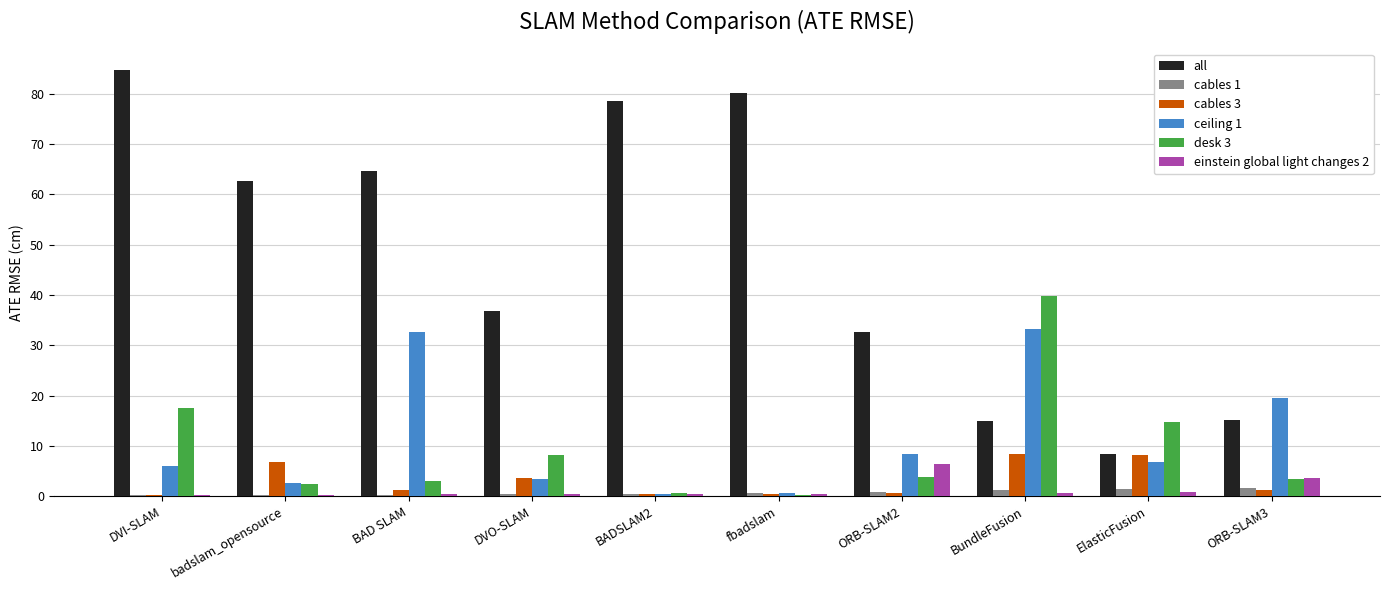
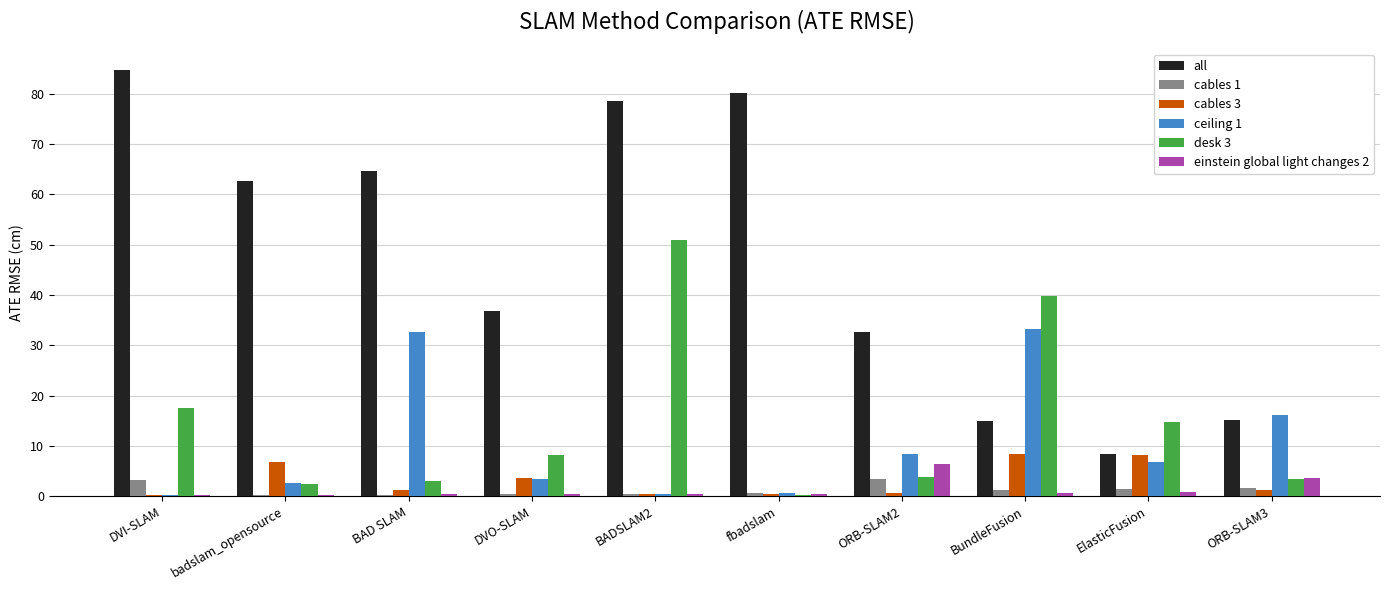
  {
    "all": {
      "DVI-SLAM": 85,
      "badslam_opensource": 63,
      "BAD SLAM": 65,
      "DVO-SLAM": 37,
      "BADSLAM2": 79,
      "fbadslam": 80,
      "ORB-SLAM2": 33,
      "BundleFusion": 15,
      "ElasticFusion": 8,
      "ORB-SLAM3": 15
    },
    "cables 1": {
-     "DVI-SLAM": 0,
+     "DVI-SLAM": 3,
      "fbadslam": 1,
-     "ORB-SLAM2": 1,
+     "ORB-SLAM2": 3,
      "BundleFusion": 1,
      "ElasticFusion": 1,
      "ORB-SLAM3": 2
    },
    "cables 3": {
      "badslam_opensource": 7,
      "BAD SLAM": 1,
      "DVO-SLAM": 4,
      "ORB-SLAM2": 1,
      "BundleFusion": 8,
      "ElasticFusion": 8,
      "ORB-SLAM3": 1
    },
    "ceiling 1": {
-     "DVI-SLAM": 6,
+     "DVI-SLAM": 0,
      "badslam_opensource": 3,
      "BAD SLAM": 33,
      "DVO-SLAM": 3,
      "fbadslam": 1,
      "ORB-SLAM2": 8,
      "BundleFusion": 33,
      "ElasticFusion": 7,
-     "ORB-SLAM3": 19
+     "ORB-SLAM3": 16
    },
    "desk 3": {
      "DVI-SLAM": 17,
      "badslam_opensource": 2,
      "BAD SLAM": 3,
      "DVO-SLAM": 8,
-     "BADSLAM2": 1,
+     "BADSLAM2": 51,
      "ORB-SLAM2": 4,
      "BundleFusion": 40,
      "ElasticFusion": 15,
      "ORB-SLAM3": 3
    },
    "einstein global light changes 2": {
      "ORB-SLAM2": 6,
      "BundleFusion": 1,
      "ElasticFusion": 1,
      "ORB-SLAM3": 4
    }
  }
